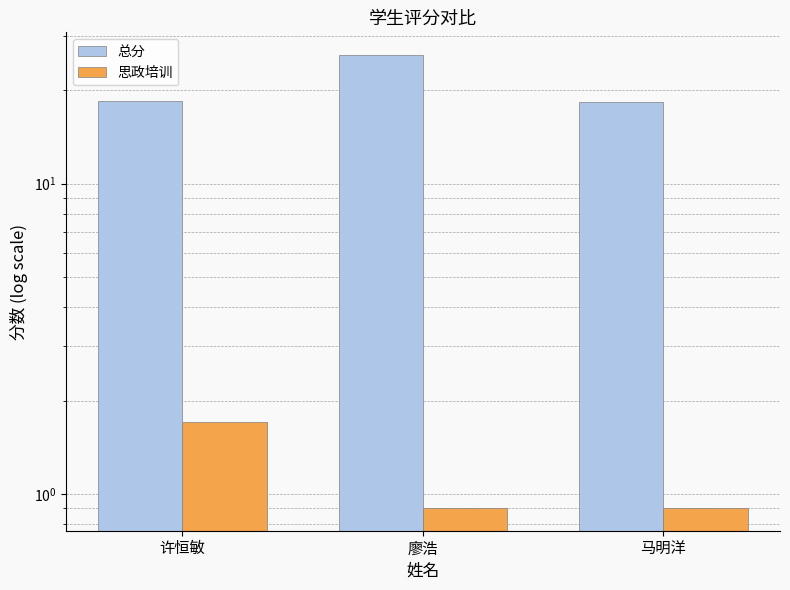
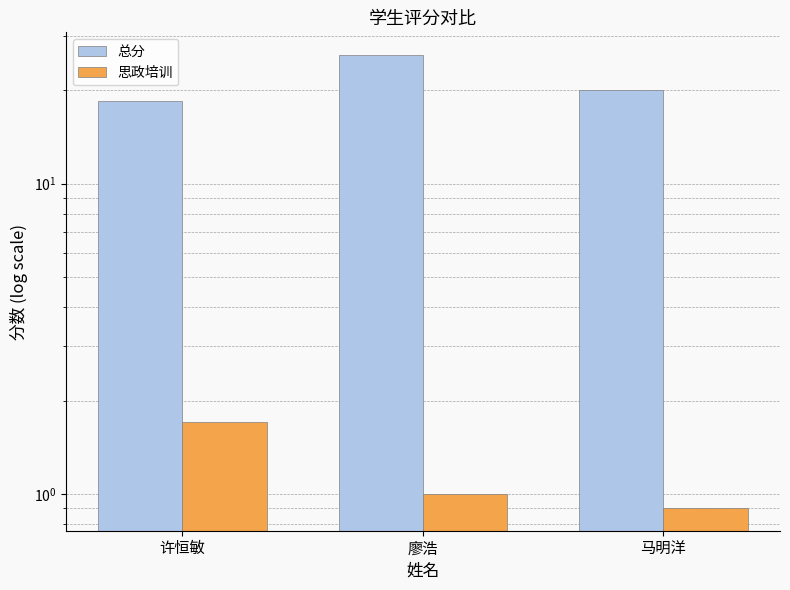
  {
    "总分": {
      "许恒敏": 19,
      "廖浩": 26,
-     "马明洋": 18
+     "马明洋": 20
    },
    "思政培训": {
      "许恒敏": 1.7,
-     "廖浩": 0.9,
+     "廖浩": 1.0,
      "马明洋": 0.9
    }
  }
